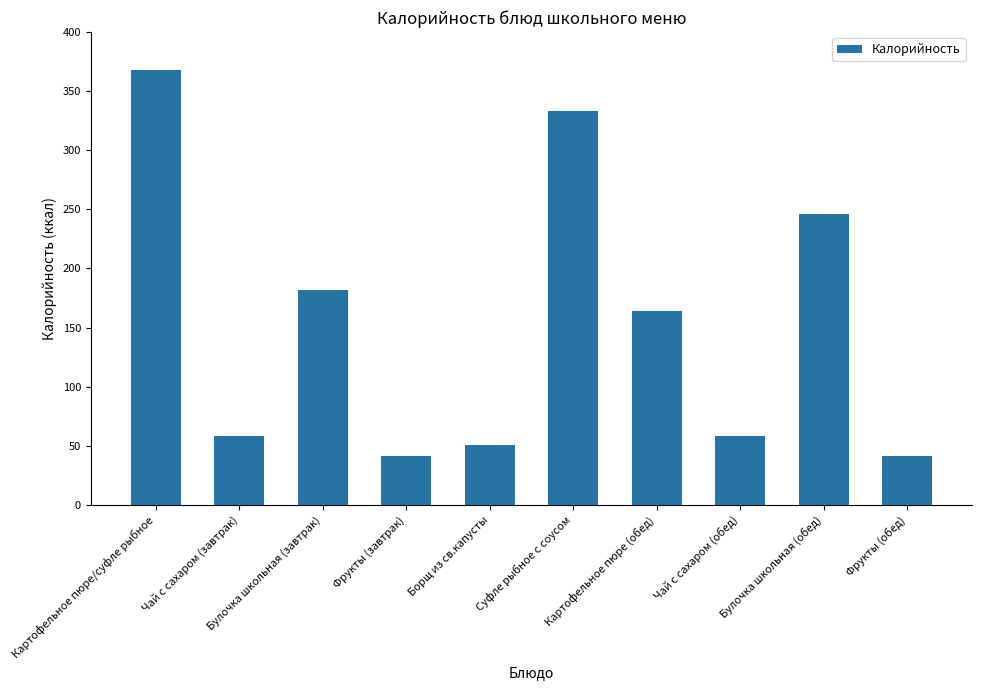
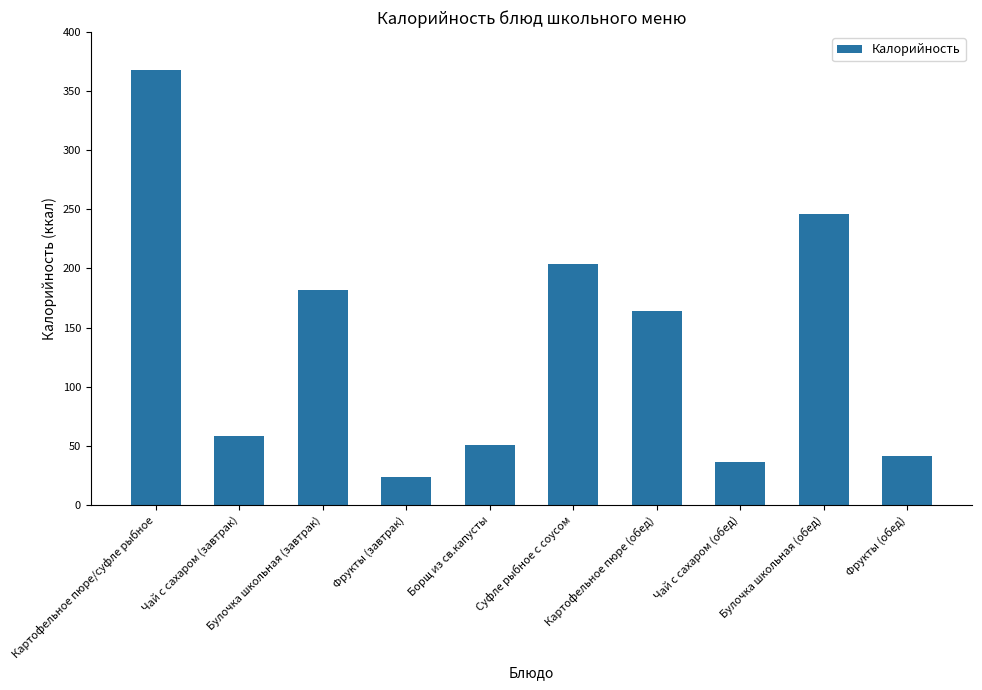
  {
    "Картофельное пюре/суфле рыбное": 368,
    "Чай с сахаром (завтрак)": 58,
    "Булочка школьная (завтрак)": 182,
-   "Фрукты (завтрак)": 41,
+   "Фрукты (завтрак)": 23,
    "Борщ из св.капусты": 51,
-   "Суфле рыбное с соусом": 333,
+   "Суфле рыбное с соусом": 204,
    "Картофельное пюре (обед)": 164,
-   "Чай с сахаром (обед)": 58,
+   "Чай с сахаром (обед)": 36,
    "Булочка школьная (обед)": 246,
    "Фрукты (обед)": 41
  }
